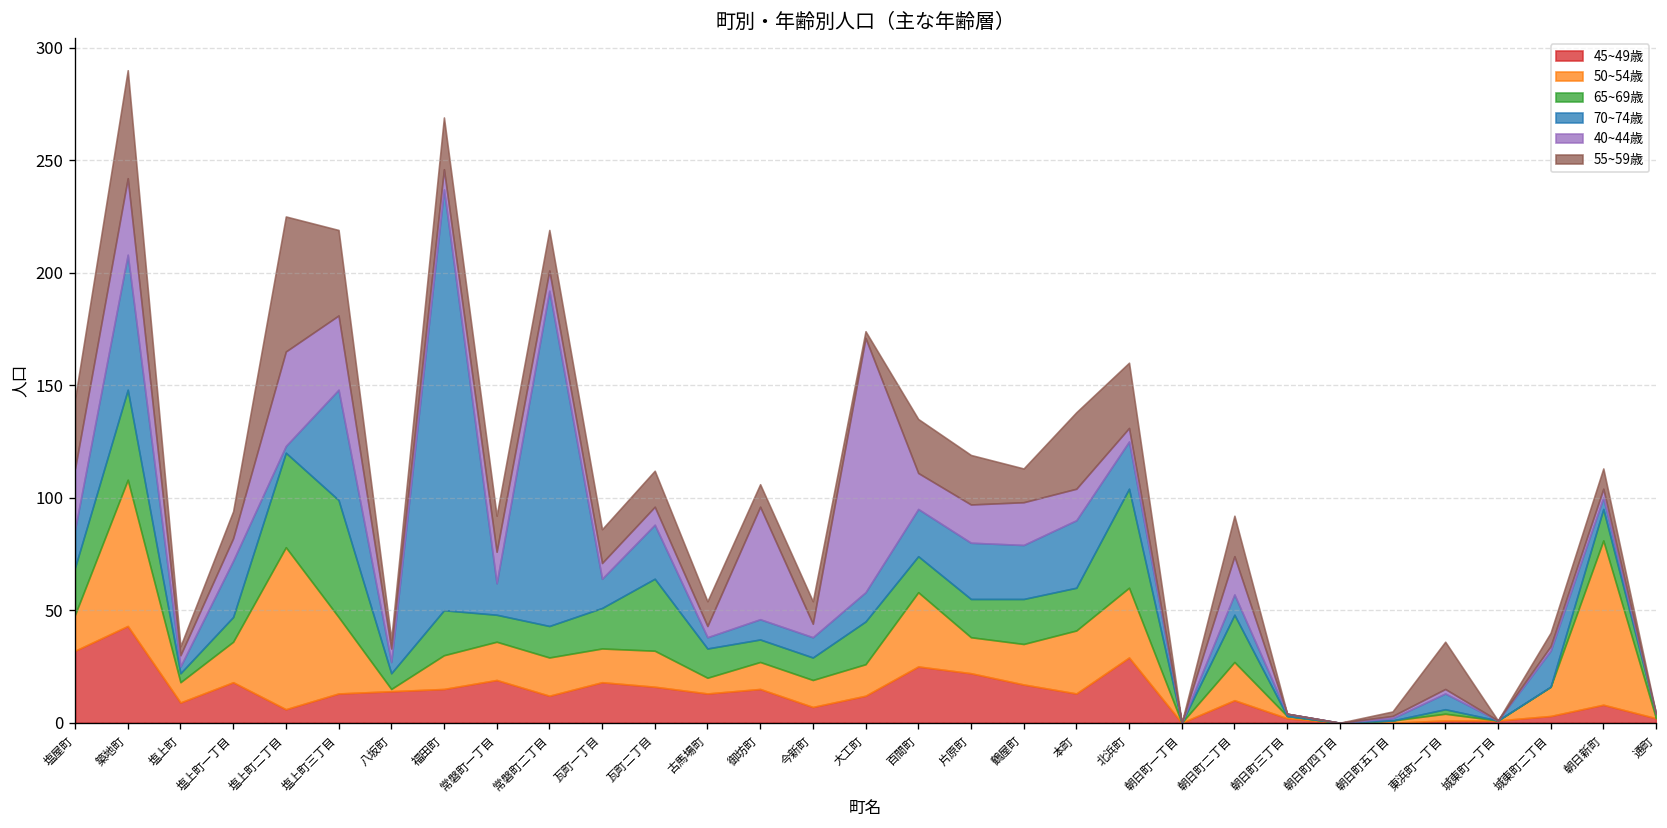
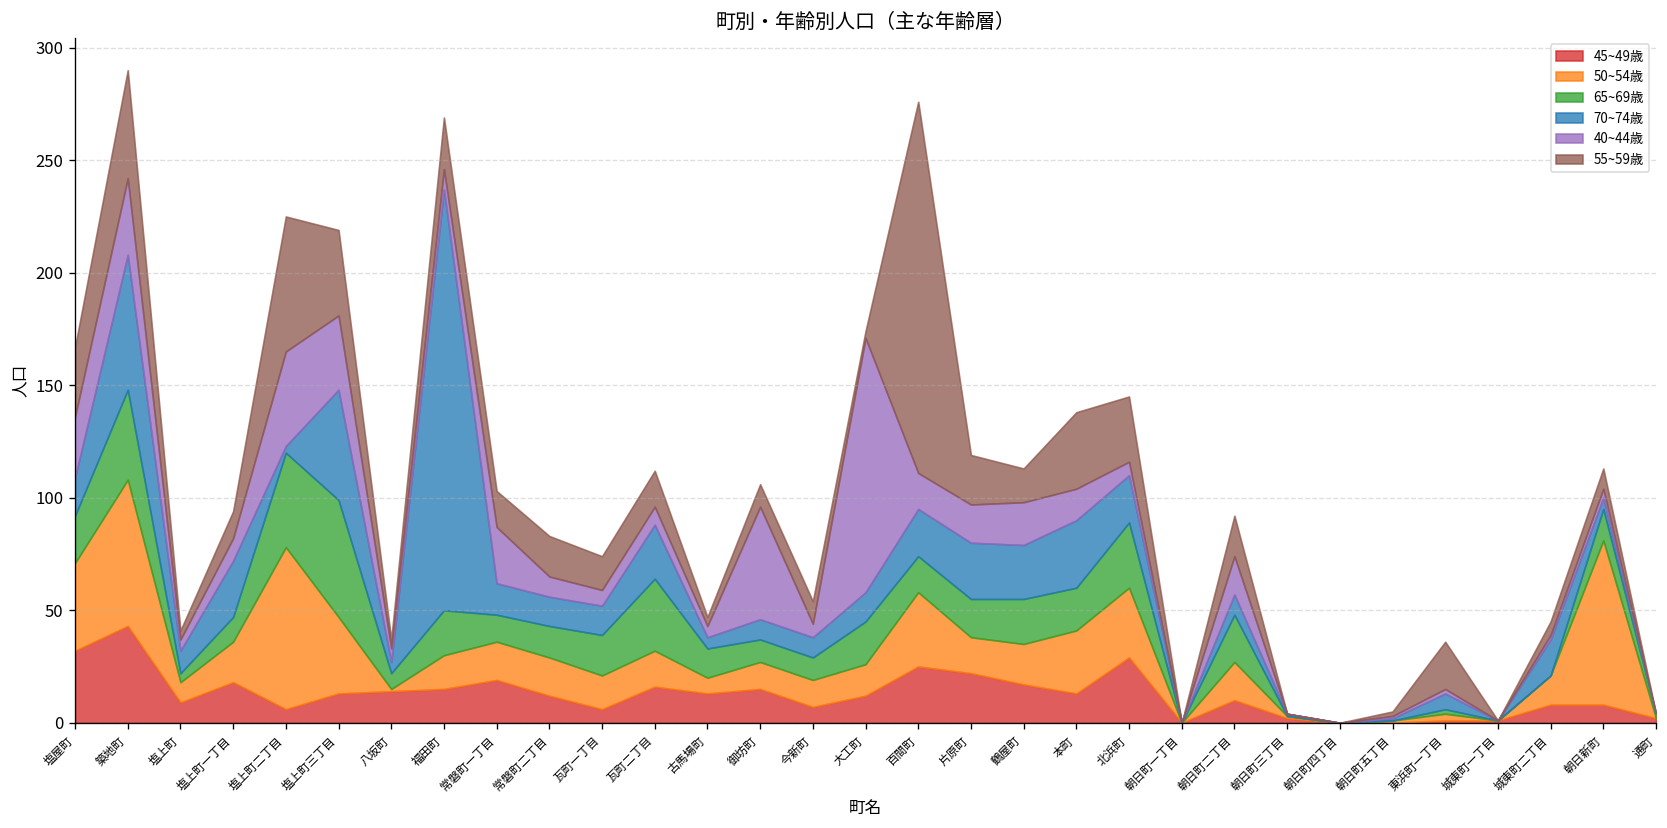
  {
    "45~49歳": {
      "塩屋町": 32,
      "築地町": 43,
      "塩上町": 9,
      "塩上町一丁目": 18,
      "塩上町二丁目": 6,
      "塩上町三丁目": 13,
      "福田町": 15,
      "常磐町一丁目": 19,
      "常磐町二丁目": 12,
-     "瓦町一丁目": 18,
+     "瓦町一丁目": 6,
      "瓦町二丁目": 16,
      "古馬場町": 13,
      "御坊町": 15,
      "今新町": 7,
      "大工町": 12,
      "百間町": 25,
      "片原町": 22,
      "鶴屋町": 17,
      "本町": 13,
      "北浜町": 29,
      "朝日町二丁目": 10,
-     "城東町二丁目": 3,
+     "城東町二丁目": 8,
      "朝日新町": 8
    },
    "50~54歳": {
-     "塩屋町": 16,
+     "塩屋町": 39,
      "築地町": 65,
      "塩上町": 9,
      "塩上町一丁目": 18,
      "塩上町二丁目": 72,
      "塩上町三丁目": 34,
      "福田町": 15,
      "常磐町一丁目": 17,
      "常磐町二丁目": 17,
      "瓦町一丁目": 15,
      "瓦町二丁目": 16,
      "古馬場町": 7,
      "御坊町": 12,
      "今新町": 12,
      "大工町": 14,
      "百間町": 33,
      "片原町": 16,
      "鶴屋町": 18,
      "本町": 28,
      "北浜町": 31,
      "朝日町二丁目": 17,
      "東浜町一丁目": 3,
      "朝日新町": 73
    },
    "65~69歳": {
      "塩屋町": 21,
      "築地町": 40,
      "塩上町": 4,
      "塩上町一丁目": 11,
      "塩上町二丁目": 42,
      "塩上町三丁目": 52,
      "八坂町": 7,
      "福田町": 20,
      "常磐町一丁目": 12,
      "常磐町二丁目": 14,
      "瓦町一丁目": 18,
      "瓦町二丁目": 32,
      "古馬場町": 13,
      "御坊町": 10,
      "今新町": 10,
      "大工町": 19,
      "百間町": 16,
      "片原町": 17,
      "鶴屋町": 20,
      "本町": 19,
-     "北浜町": 44,
+     "北浜町": 29,
      "朝日町二丁目": 21,
      "東浜町一丁目": 2,
      "朝日新町": 14
    },
    "70~74歳": {
      "塩屋町": 17,
      "築地町": 60,
-     "塩上町": 3,
+     "塩上町": 10,
      "塩上町一丁目": 25,
      "塩上町二丁目": 3,
      "塩上町三丁目": 49,
      "八坂町": 5,
      "福田町": 187,
      "常磐町一丁目": 14,
-     "常磐町二丁目": 149,
+     "常磐町二丁目": 13,
      "瓦町一丁目": 13,
      "瓦町二丁目": 24,
      "古馬場町": 5,
      "御坊町": 9,
      "今新町": 9,
      "大工町": 13,
      "百間町": 21,
      "片原町": 25,
      "鶴屋町": 24,
      "本町": 30,
      "北浜町": 21,
      "朝日町二丁目": 9,
      "東浜町一丁目": 7,
      "城東町二丁目": 16,
      "朝日新町": 5
    },
    "40~44歳": {
      "塩屋町": 27,
      "築地町": 34,
      "塩上町": 5,
      "塩上町一丁目": 10,
      "塩上町二丁目": 42,
      "塩上町三丁目": 33,
      "八坂町": 6,
      "福田町": 9,
-     "常磐町一丁目": 14,
+     "常磐町一丁目": 25,
      "常磐町二丁目": 9,
      "瓦町一丁目": 7,
      "瓦町二丁目": 8,
      "古馬場町": 5,
      "御坊町": 50,
      "今新町": 6,
      "大工町": 113,
      "百間町": 16,
      "片原町": 17,
      "鶴屋町": 19,
      "本町": 14,
      "北浜町": 6,
      "朝日町二丁目": 17,
      "東浜町一丁目": 2,
      "城東町二丁目": 2,
      "朝日新町": 4
    },
    "55~59歳": {
      "塩屋町": 31,
      "築地町": 48,
      "塩上町": 4,
      "塩上町一丁目": 12,
      "塩上町二丁目": 60,
      "塩上町三丁目": 38,
      "八坂町": 4,
      "福田町": 23,
      "常磐町一丁目": 16,
      "常磐町二丁目": 18,
      "瓦町一丁目": 15,
      "瓦町二丁目": 16,
-     "古馬場町": 11,
+     "古馬場町": 4,
      "御坊町": 10,
      "今新町": 10,
      "大工町": 3,
-     "百間町": 24,
+     "百間町": 165,
      "片原町": 22,
      "鶴屋町": 15,
      "本町": 34,
      "北浜町": 29,
      "朝日町二丁目": 18,
      "朝日町五丁目": 2,
      "東浜町一丁目": 21,
      "城東町二丁目": 6,
      "朝日新町": 9
    }
  }
